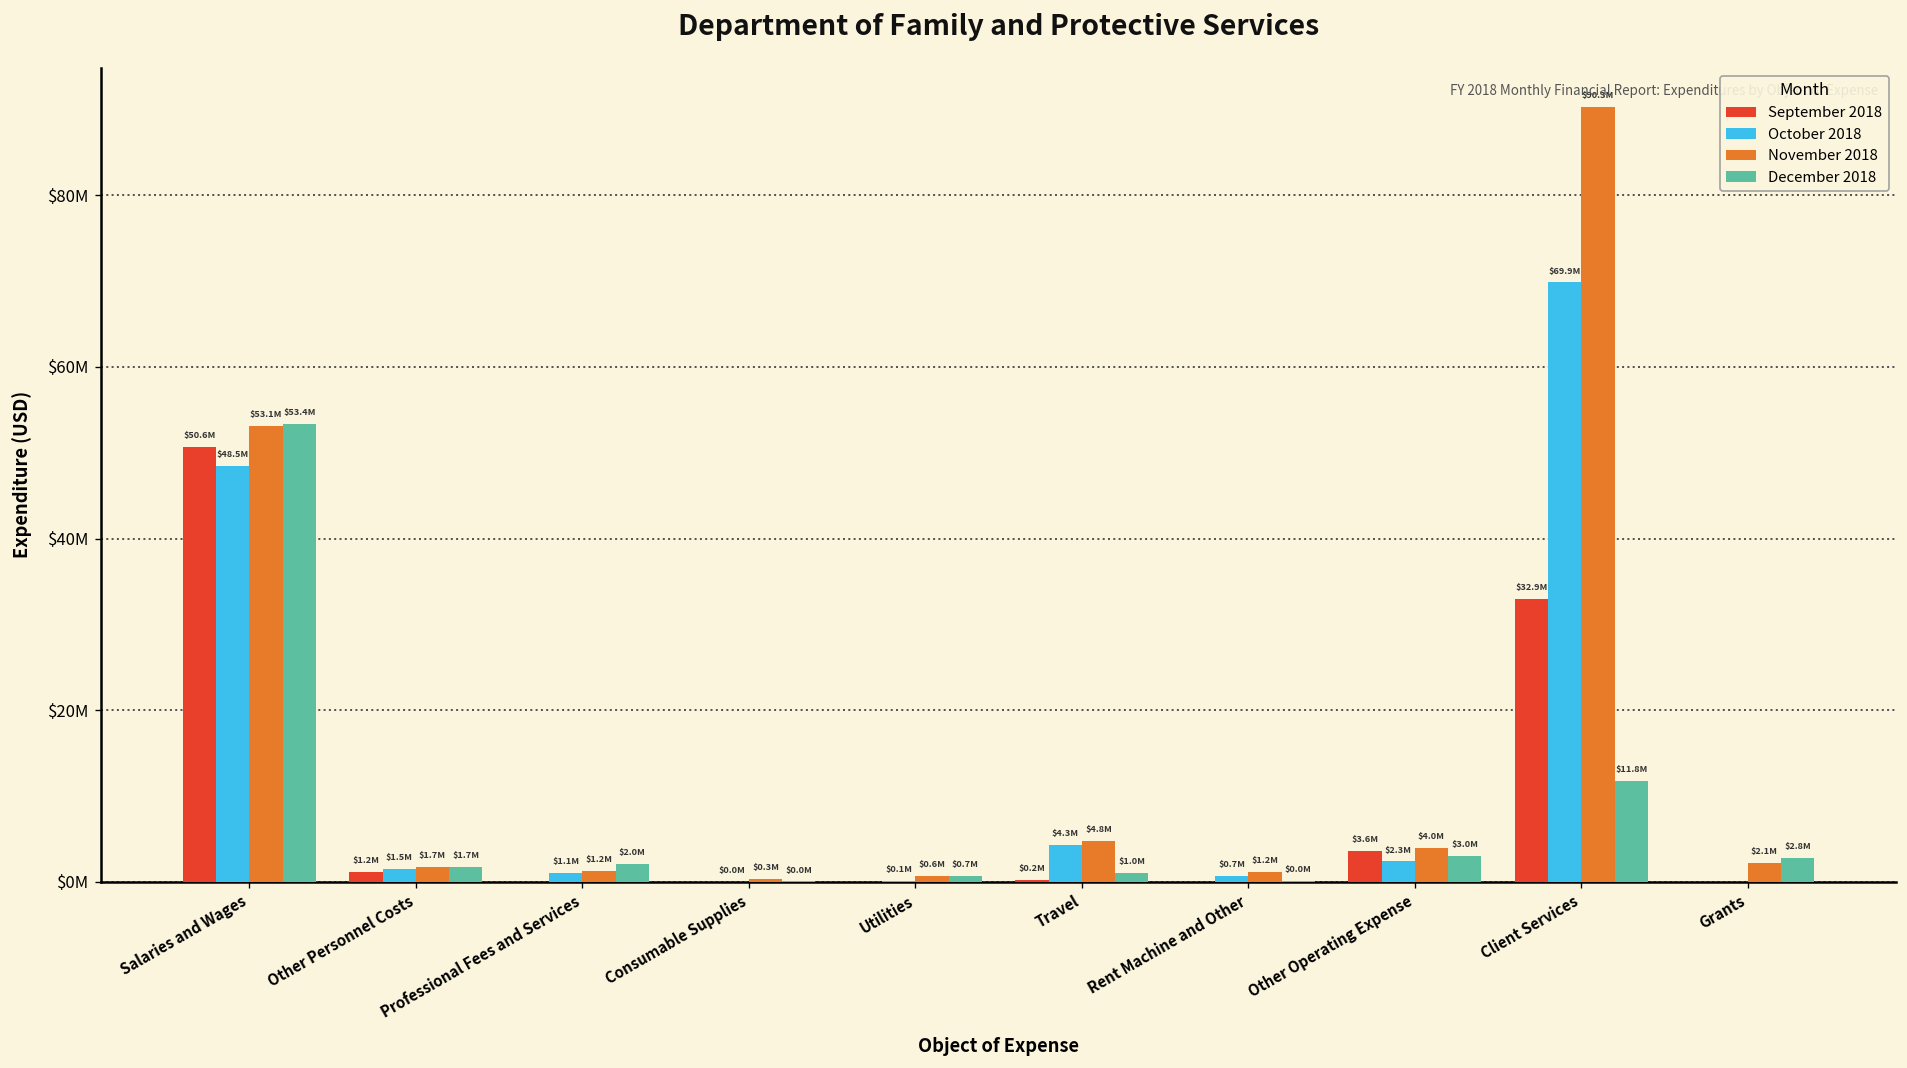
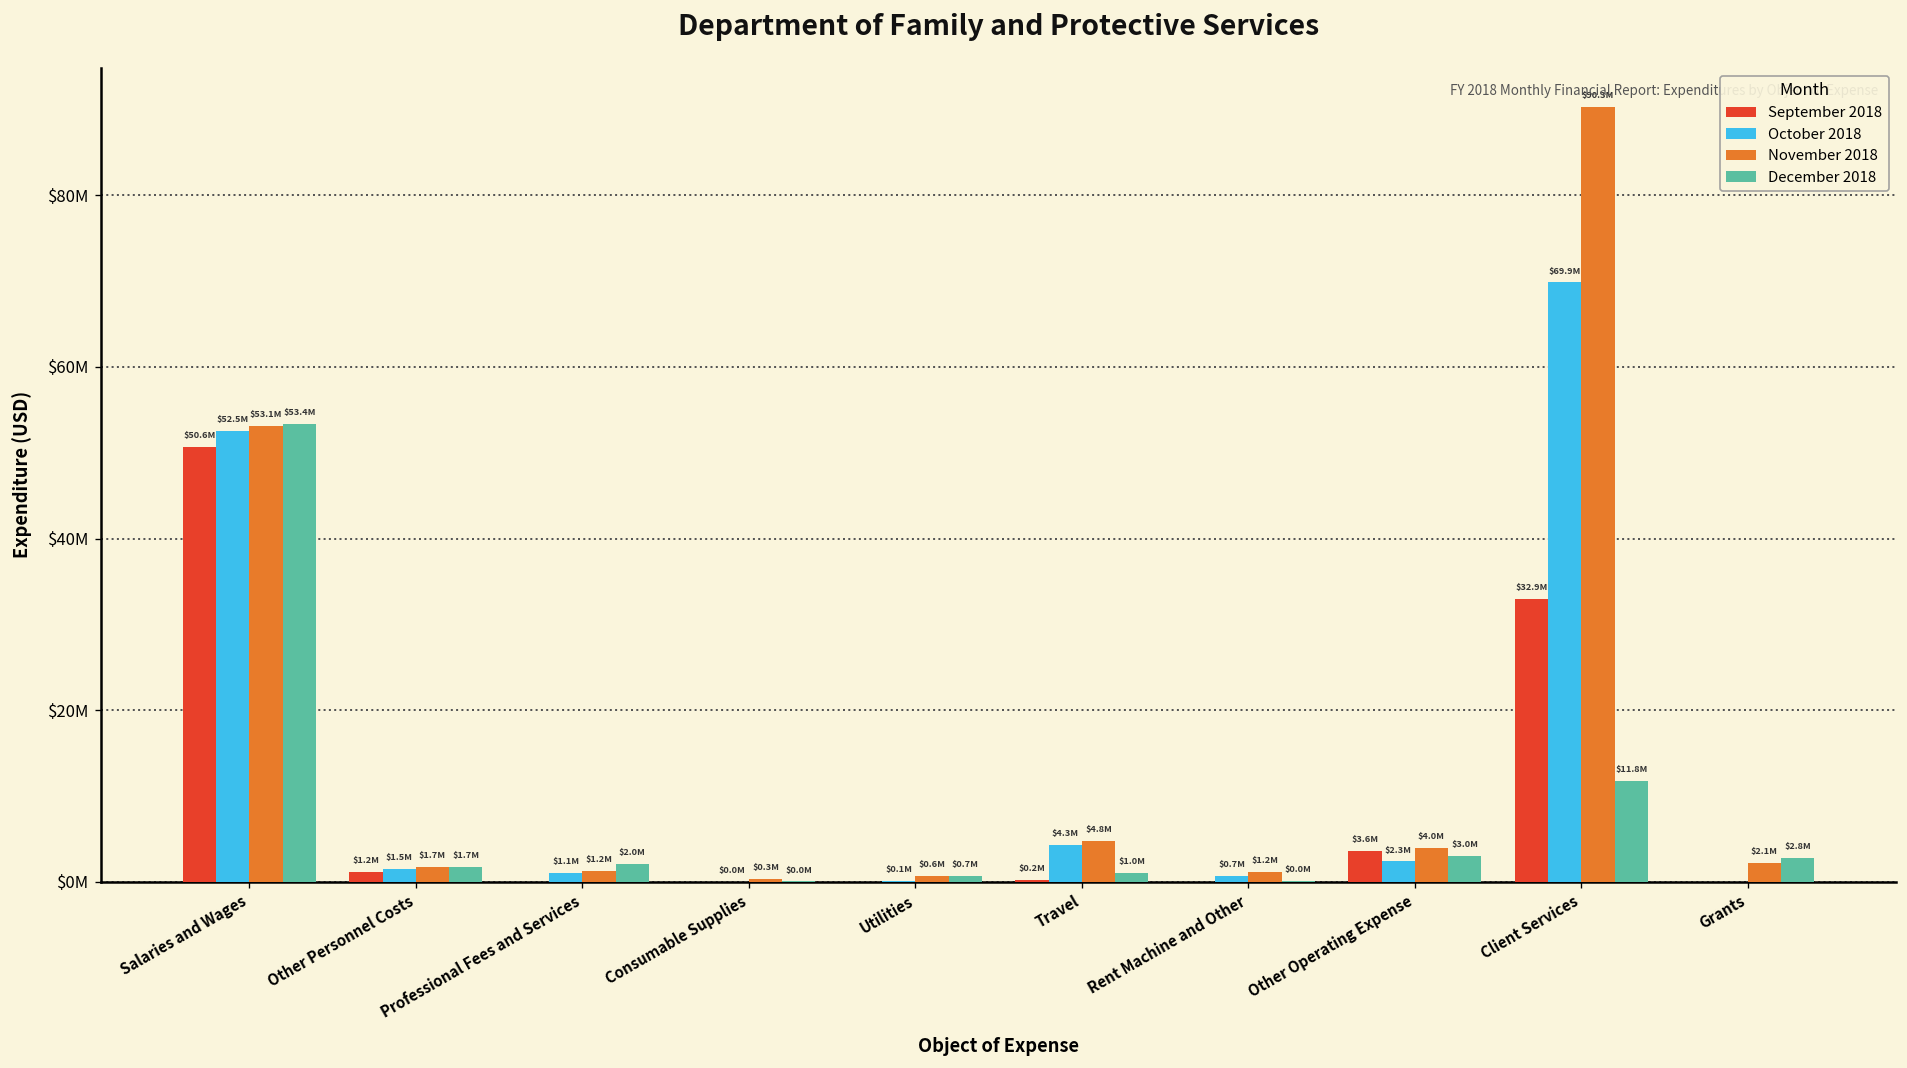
  {
    "October 2018": {
-     "Salaries and Wages": "$48.5M",
+     "Salaries and Wages": "$52.5M",
      "Other Personnel Costs": "$1.5M",
      "Professional Fees and Services": "$1.1M",
      "Utilities": "$0.1M",
      "Travel": "$4.3M",
      "Rent Machine and Other": "$0.7M",
      "Other Operating Expense": "$2.3M",
      "Client Services": "$69.9M"
    },
    "December 2018": {
      "Salaries and Wages": "$53.4M",
      "Other Personnel Costs": "$1.7M",
      "Professional Fees and Services": "$2.0M",
      "Utilities": "$0.7M",
      "Travel": "$1.0M",
      "Other Operating Expense": "$3.0M",
      "Client Services": "$11.8M",
      "Grants": "$2.8M"
    }
  }
